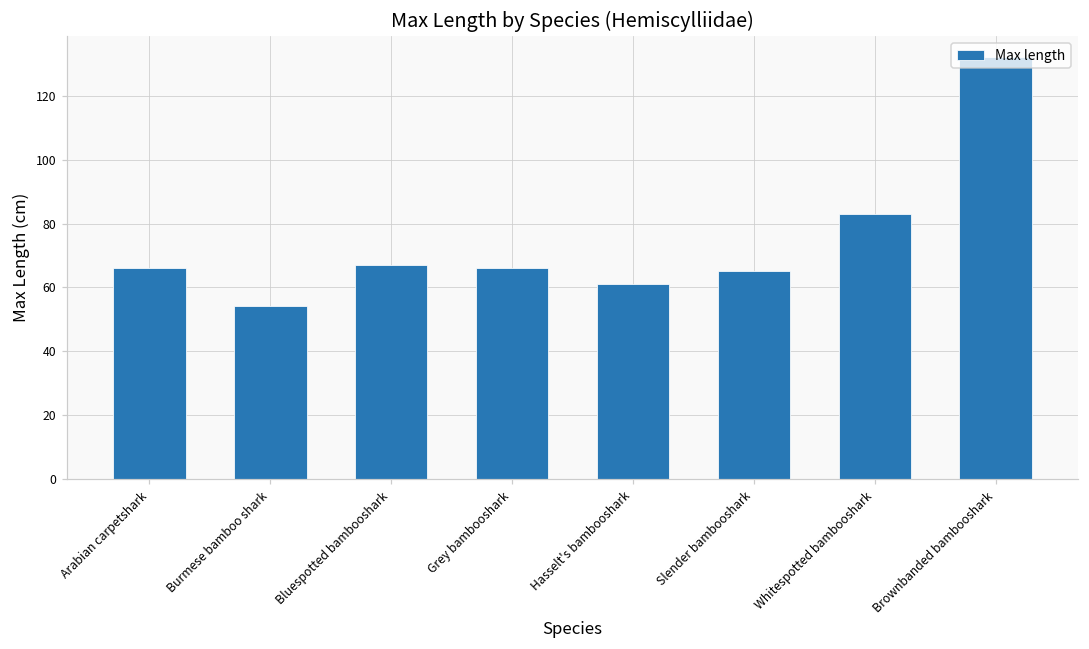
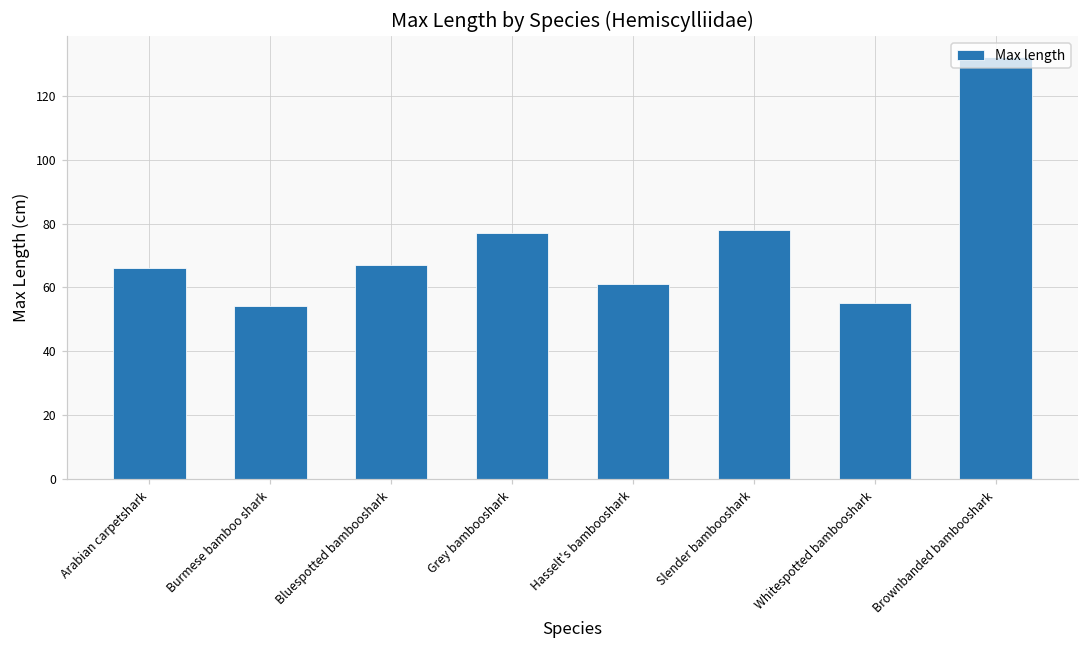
  {
    "Arabian carpetshark": 66,
    "Burmese bamboo shark": 54,
    "Bluespotted bambooshark": 67,
-   "Grey bambooshark": 66,
+   "Grey bambooshark": 77,
    "Hasselt's bambooshark": 61,
-   "Slender bambooshark": 65,
-   "Whitespotted bambooshark": 83
+   "Slender bambooshark": 78,
+   "Whitespotted bambooshark": 55
  }
